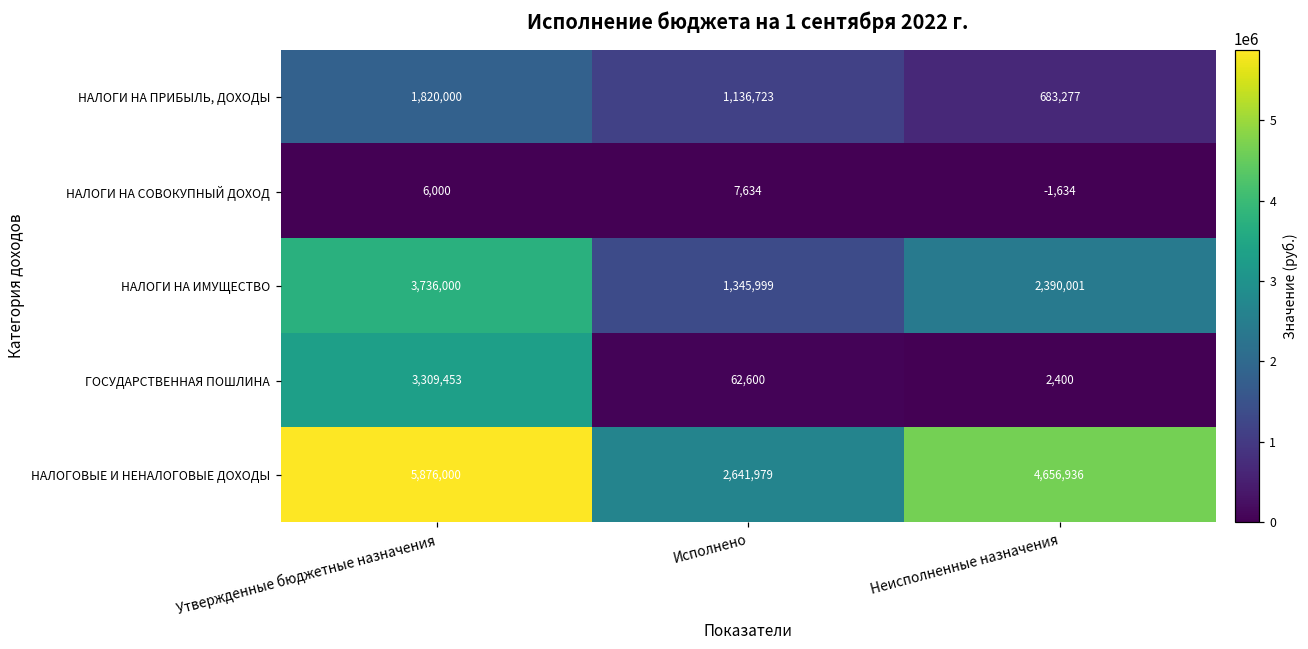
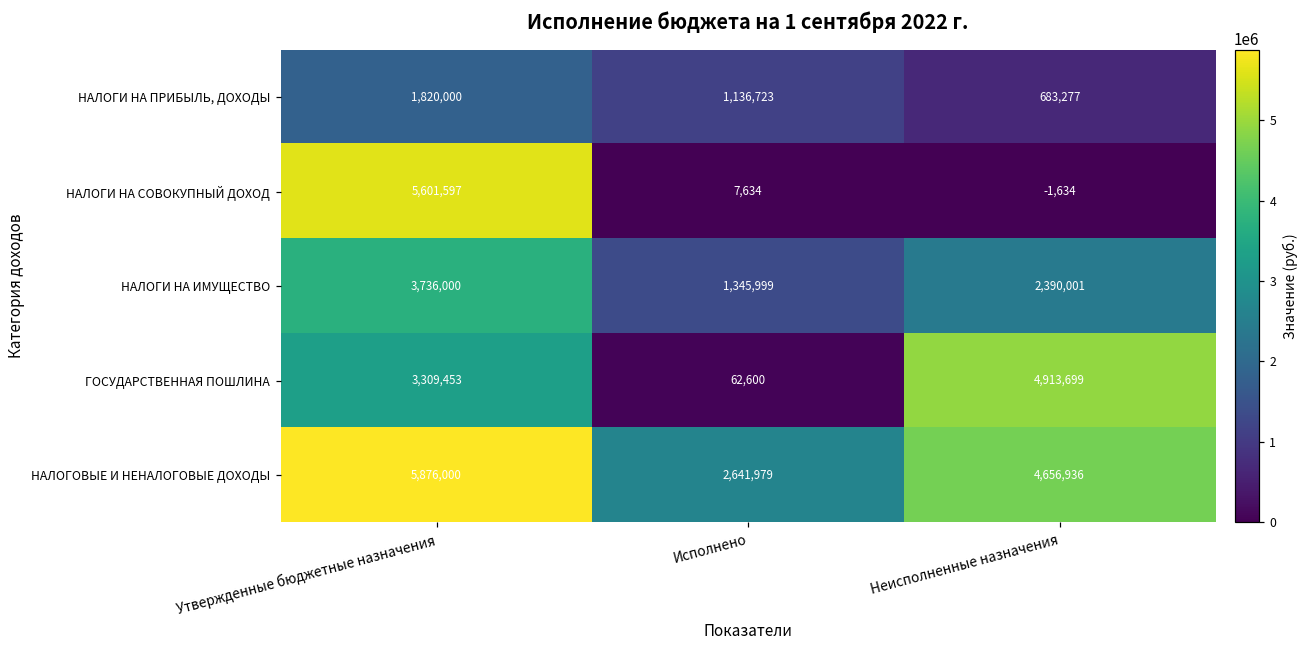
  {
    "НАЛОГИ НА СОВОКУПНЫЙ ДОХОД": {
-     "Утвержденные бюджетные назначения": "6,000"
+     "Утвержденные бюджетные назначения": "5,601,597"
    },
    "ГОСУДАРСТВЕННАЯ ПОШЛИНА": {
-     "Неисполненные назначения": "2,400"
+     "Неисполненные назначения": "4,913,699"
    }
  }
